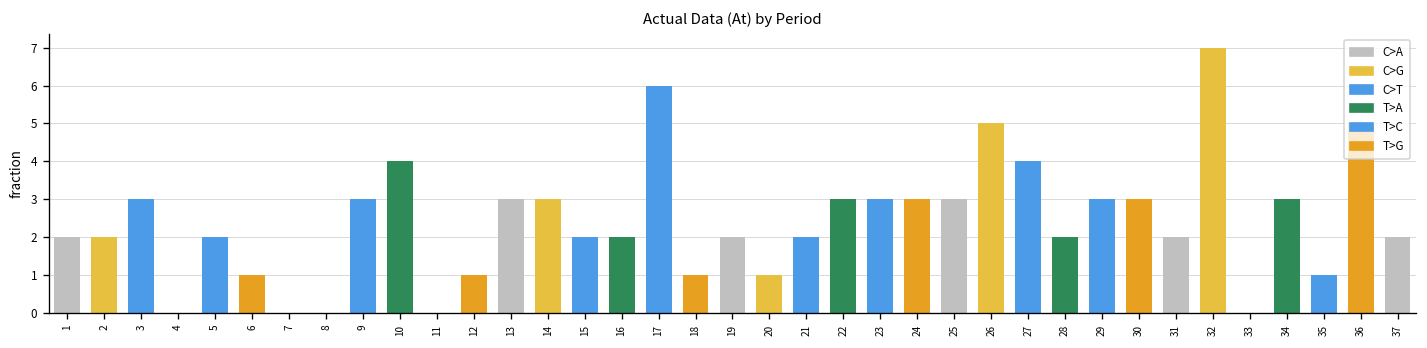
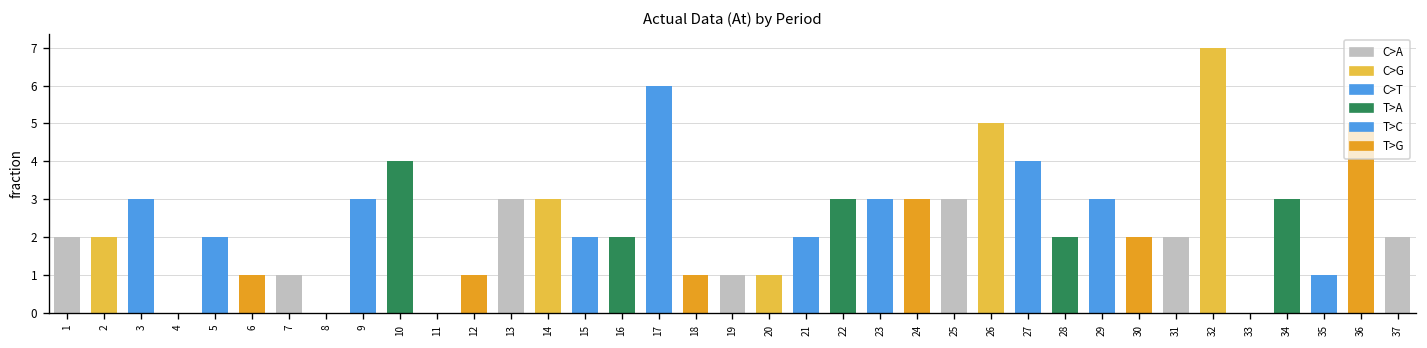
  {
    "1": 2,
    "2": 2,
    "3": 3,
    "4": 0,
    "5": 2,
    "6": 1,
-   "7": 0,
+   "7": 1,
    "8": 0,
    "9": 3,
    "10": 4,
    "11": 0,
    "12": 1,
    "13": 3,
    "14": 3,
    "15": 2,
    "16": 2,
    "17": 6,
    "18": 1,
-   "19": 2,
+   "19": 1,
    "20": 1,
    "21": 2,
    "22": 3,
    "23": 3,
    "24": 3,
    "25": 3,
    "26": 5,
    "27": 4,
    "28": 2,
    "29": 3,
-   "30": 3,
+   "30": 2,
    "31": 2,
    "32": 7,
    "33": 0,
    "34": 3,
    "35": 1,
    "37": 2
  }
